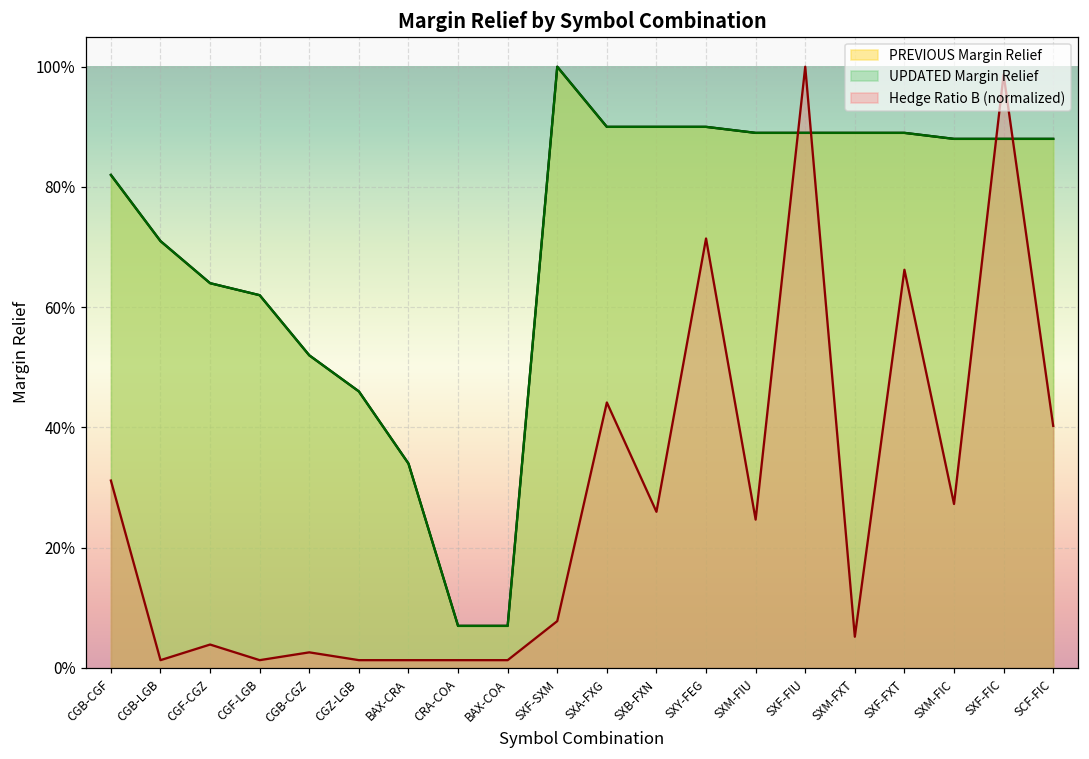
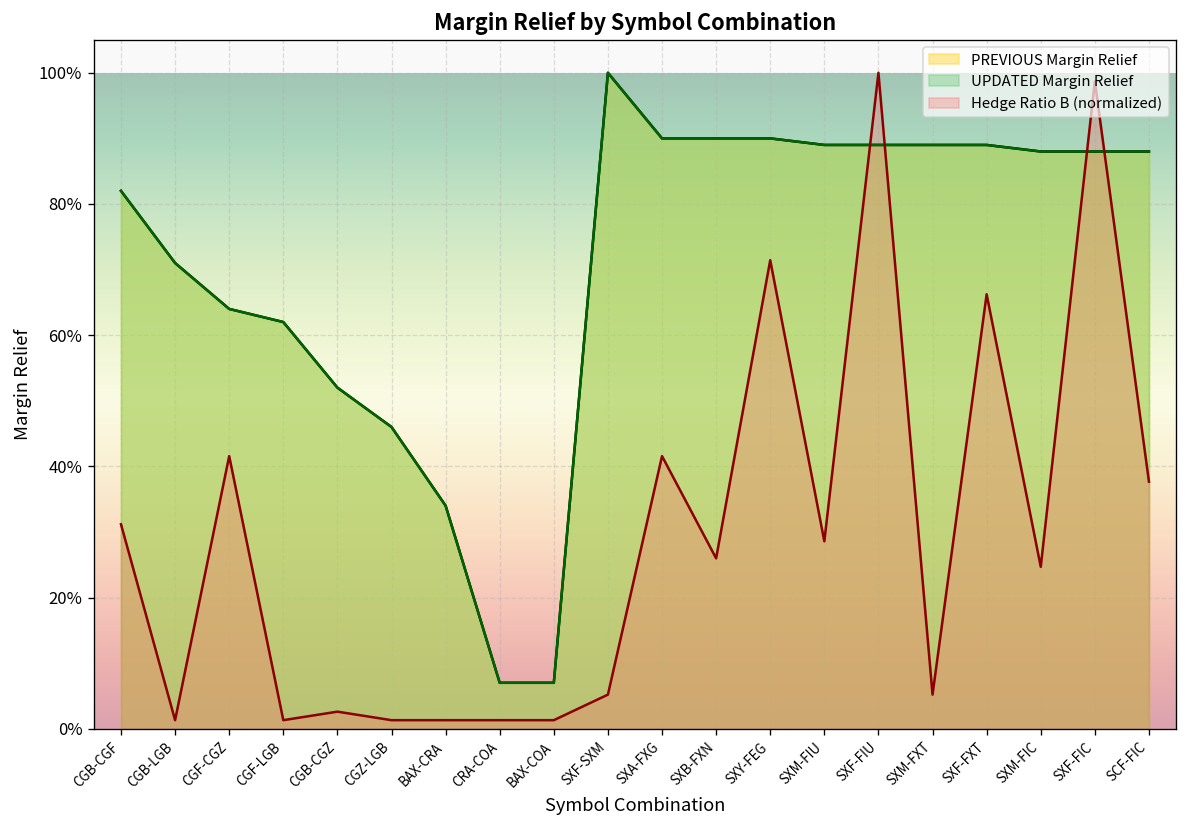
  {
    "UPDATED Margin Relief": {
      "CGB-CGF": "82%",
      "CGB-LGB": "71%",
      "CGF-CGZ": "64%",
      "CGF-LGB": "62%",
      "CGB-CGZ": "52%",
      "CGZ-LGB": "46%",
      "BAX-CRA": "34%",
      "CRA-COA": "7%",
      "BAX-COA": "7%",
      "SXF-SXM": "100%",
      "SXA-FXG": "90%",
      "SXB-FXN": "90%",
      "SXY-FEG": "90%",
      "SXM-FIU": "89%",
      "SXF-FIU": "89%",
      "SXM-FXT": "89%",
      "SXF-FXT": "89%",
      "SXM-FIC": "88%",
      "SXF-FIC": "88%",
      "SCF-FIC": "88%"
    },
    "Hedge Ratio B (normalized)": {
      "CGB-CGF": "31%",
      "CGB-LGB": "1%",
-     "CGF-CGZ": "4%",
+     "CGF-CGZ": "42%",
      "CGF-LGB": "1%",
      "CGB-CGZ": "3%",
      "CGZ-LGB": "1%",
      "BAX-CRA": "1%",
      "CRA-COA": "1%",
      "BAX-COA": "1%",
-     "SXF-SXM": "8%",
-     "SXA-FXG": "44%",
+     "SXF-SXM": "5%",
+     "SXA-FXG": "42%",
      "SXB-FXN": "26%",
      "SXY-FEG": "71%",
-     "SXM-FIU": "25%",
+     "SXM-FIU": "29%",
      "SXF-FIU": "100%",
      "SXM-FXT": "5%",
      "SXF-FXT": "66%",
-     "SXM-FIC": "27%",
-     "SCF-FIC": "40%"
+     "SXM-FIC": "25%",
+     "SCF-FIC": "38%"
    }
  }
